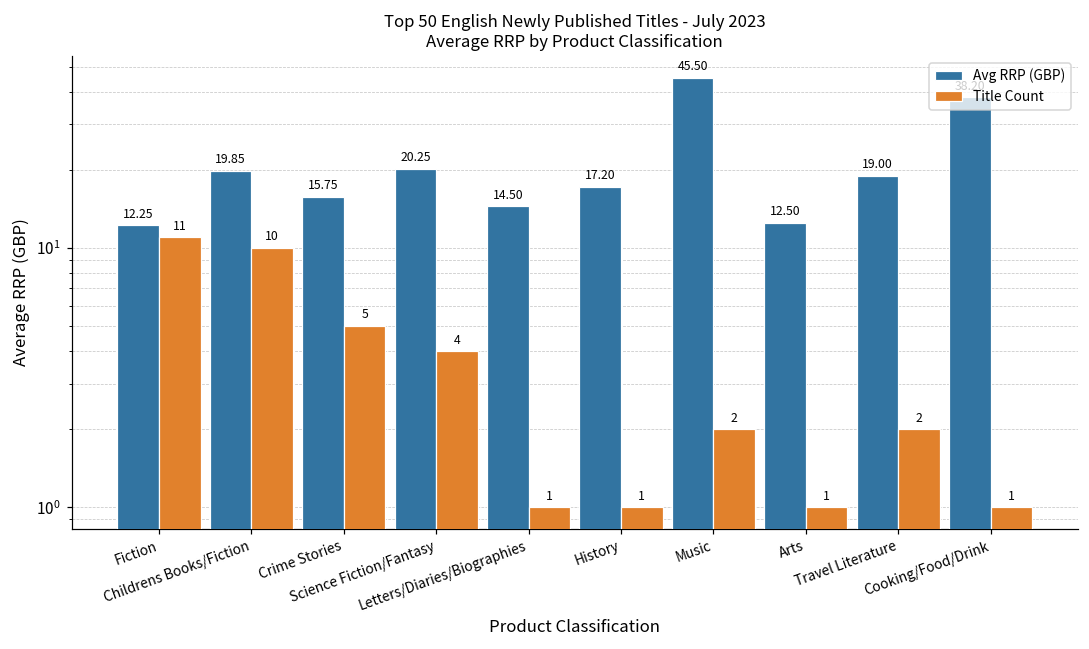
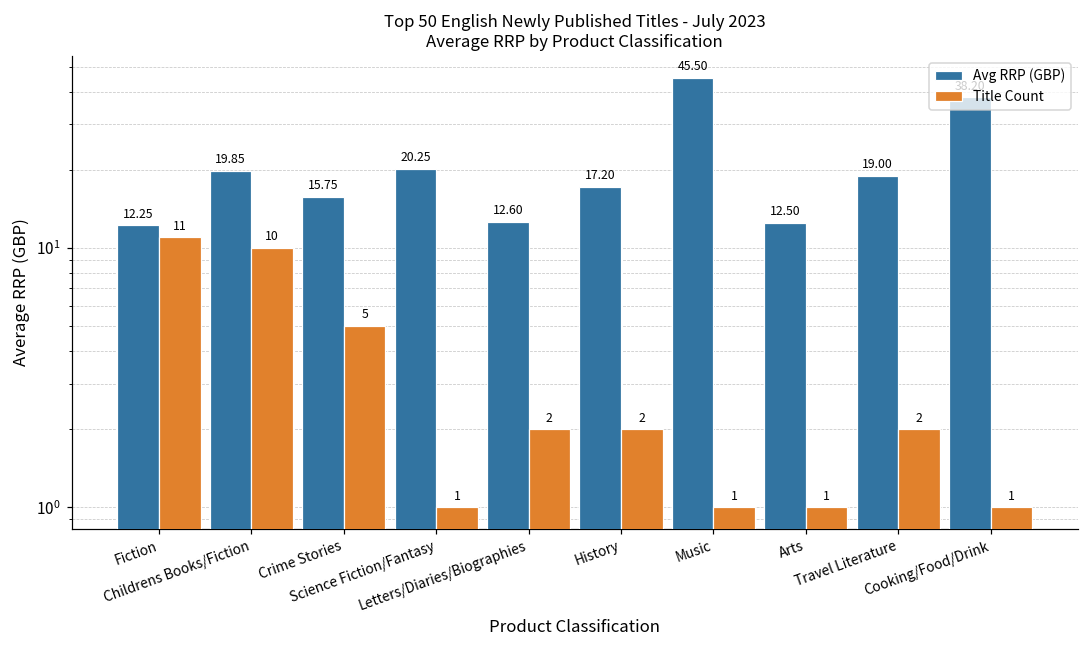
  {
    "Avg RRP (GBP)": {
      "Fiction": 12.25,
      "Childrens Books/Fiction": 19.85,
      "Crime Stories": 15.75,
      "Science Fiction/Fantasy": 20.25,
-     "Letters/Diaries/Biographies": 14.50,
+     "Letters/Diaries/Biographies": 12.60,
      "History": 17.20,
      "Music": 45.50,
      "Arts": 12.50,
      "Travel Literature": 19.00
    },
    "Title Count": {
      "Fiction": 11,
      "Childrens Books/Fiction": 10,
      "Crime Stories": 5,
-     "Science Fiction/Fantasy": 4,
-     "Letters/Diaries/Biographies": 1,
-     "History": 1,
-     "Music": 2,
+     "Science Fiction/Fantasy": 1,
+     "Letters/Diaries/Biographies": 2,
+     "History": 2,
+     "Music": 1,
      "Arts": 1,
      "Travel Literature": 2,
      "Cooking/Food/Drink": 1
    }
  }
